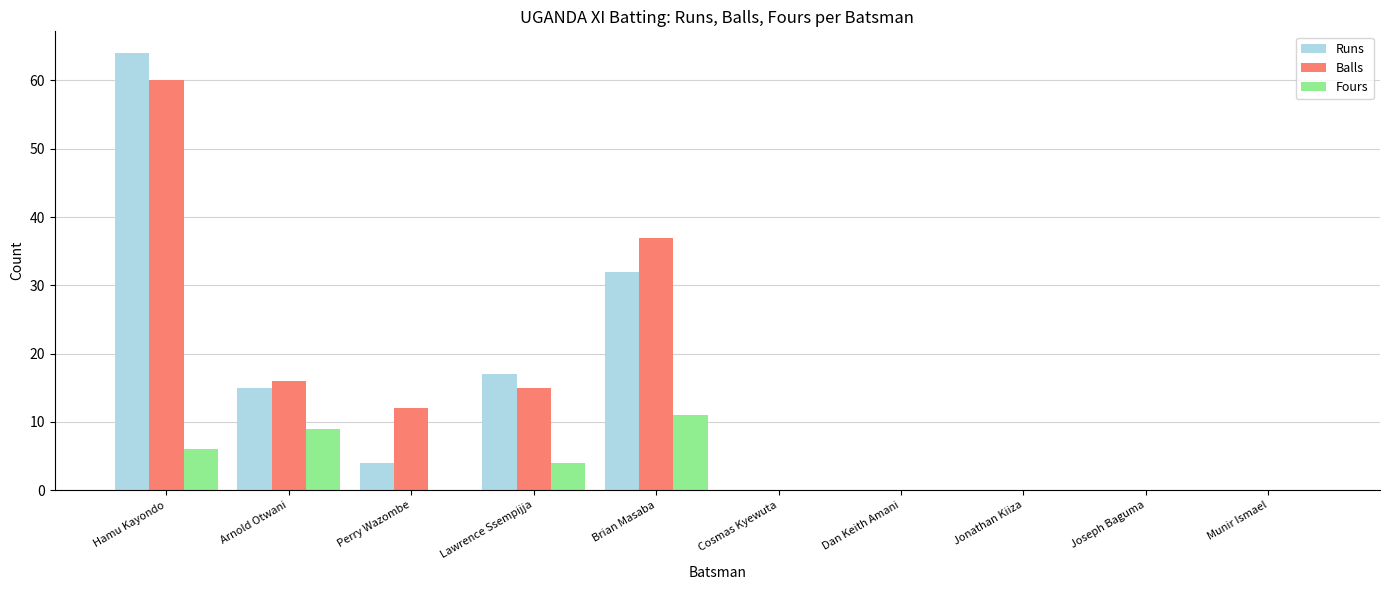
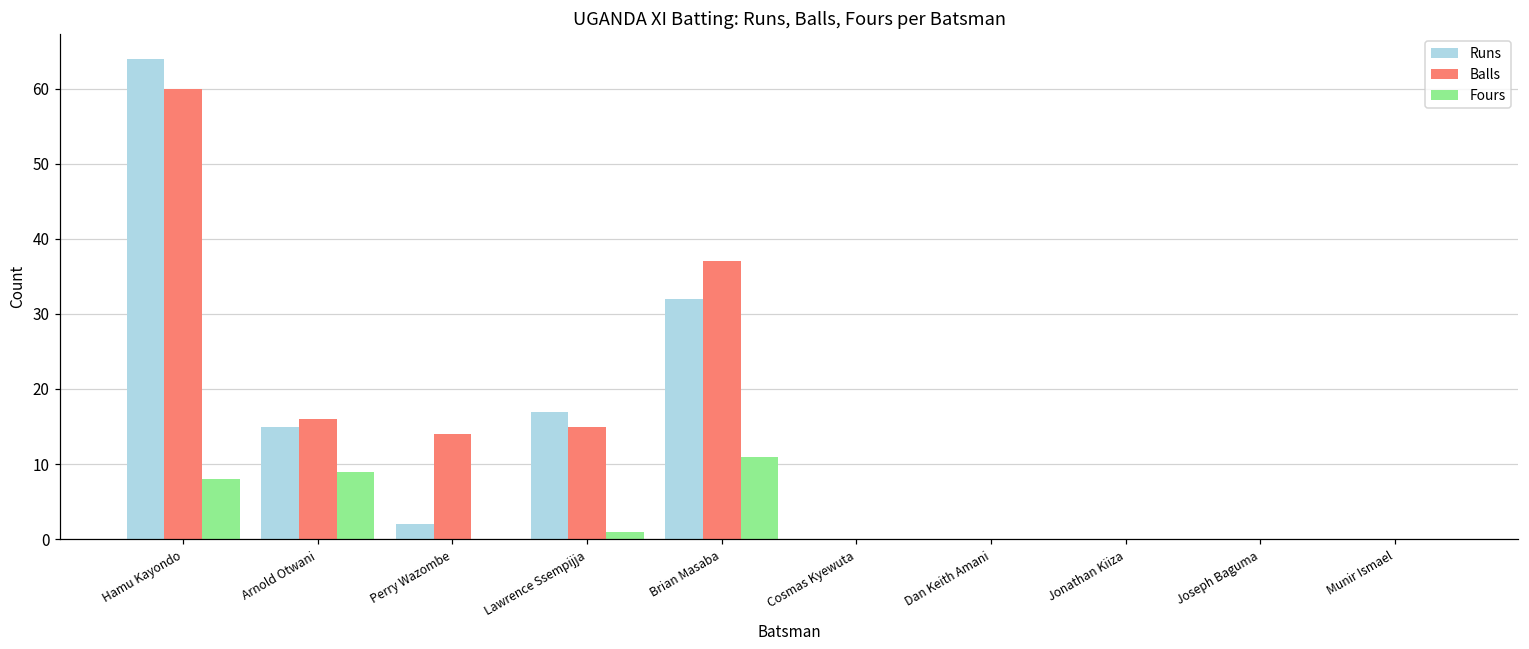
  {
    "Runs": {
      "Hamu Kayondo": 64,
      "Arnold Otwani": 15,
-     "Perry Wazombe": 4,
+     "Perry Wazombe": 2,
      "Lawrence Ssempijja": 17,
      "Brian Masaba": 32,
      "Cosmas Kyewuta": 0,
      "Dan Keith Amani": 0,
      "Jonathan Kiiza": 0,
      "Joseph Baguma": 0,
      "Munir Ismael": 0
    },
    "Balls": {
      "Hamu Kayondo": 60,
      "Arnold Otwani": 16,
-     "Perry Wazombe": 12,
+     "Perry Wazombe": 14,
      "Lawrence Ssempijja": 15,
      "Brian Masaba": 37,
      "Cosmas Kyewuta": 0,
      "Dan Keith Amani": 0,
      "Jonathan Kiiza": 0,
      "Joseph Baguma": 0,
      "Munir Ismael": 0
    },
    "Fours": {
-     "Hamu Kayondo": 6,
+     "Hamu Kayondo": 8,
      "Arnold Otwani": 9,
      "Perry Wazombe": 0,
-     "Lawrence Ssempijja": 4,
+     "Lawrence Ssempijja": 1,
      "Brian Masaba": 11,
      "Cosmas Kyewuta": 0,
      "Dan Keith Amani": 0,
      "Jonathan Kiiza": 0,
      "Joseph Baguma": 0,
      "Munir Ismael": 0
    }
  }
